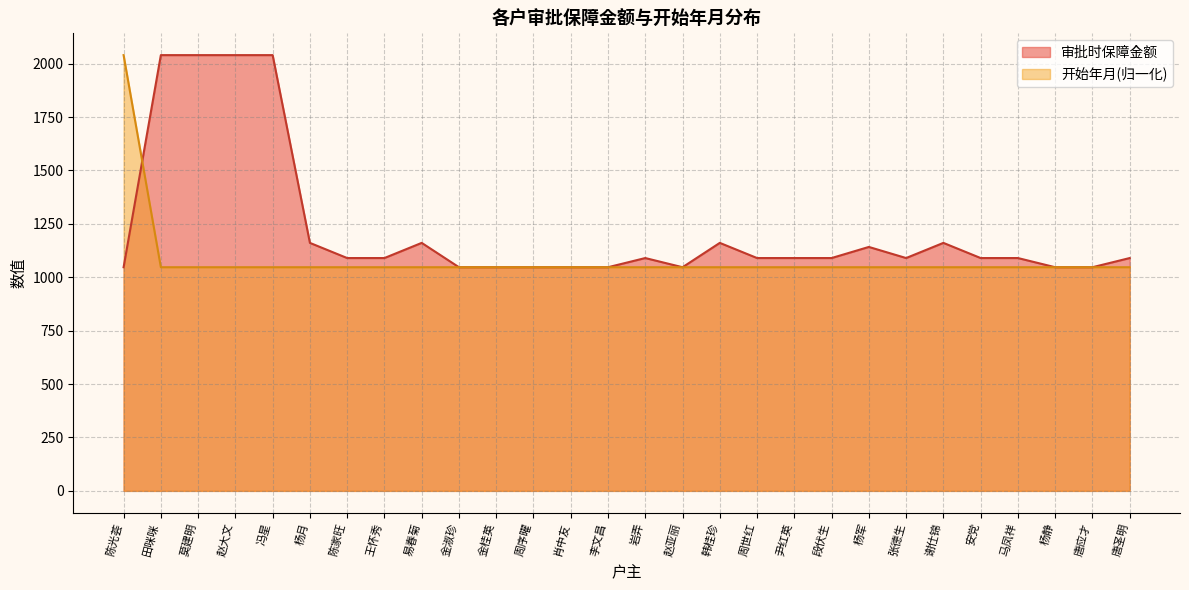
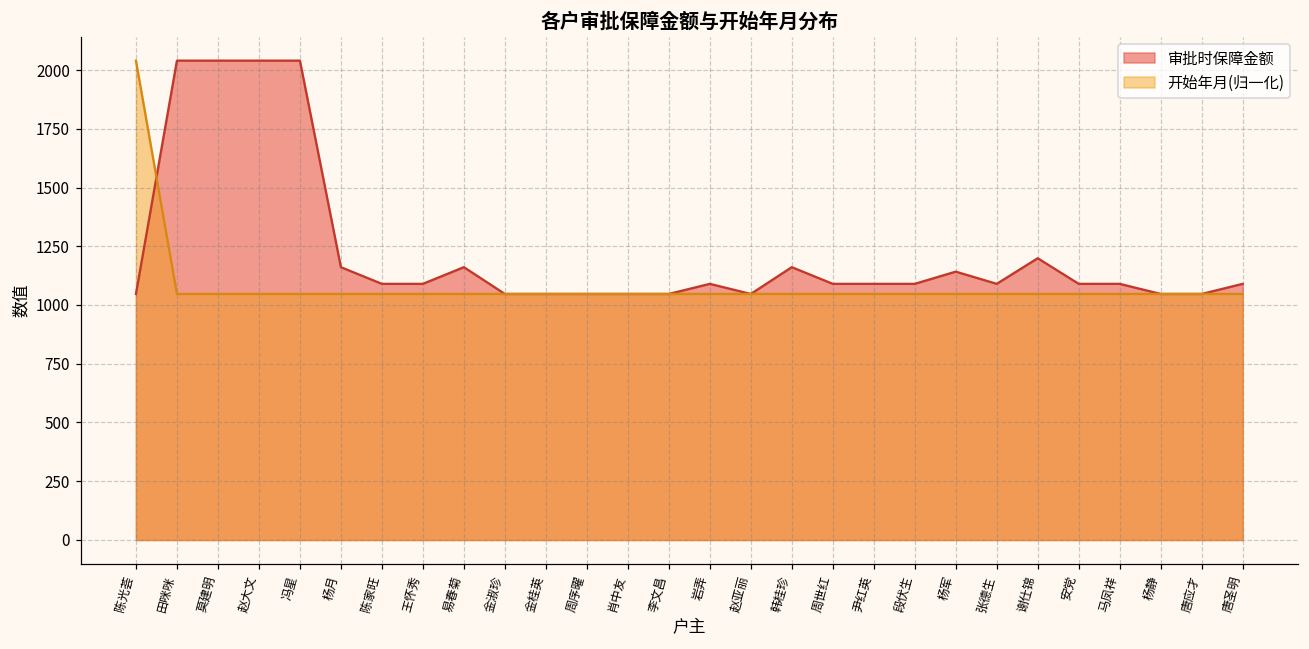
  {
    "审批时保障金额": {
      "陈光荟": 1050,
      "田咪咪": 2040,
      "莫建明": 2040,
      "赵大文": 2040,
      "冯星": 2040,
      "杨月": 1160,
      "陈家旺": 1090,
      "王怀秀": 1090,
      "易春菊": 1160,
      "岩弄": 1090,
      "韩桂珍": 1160,
      "周世红": 1090,
      "尹红英": 1090,
      "段伏生": 1090,
      "杨军": 1140,
      "张德生": 1090,
-     "谢仕锦": 1160,
+     "谢仕锦": 1200,
      "安党": 1090,
      "马凤祥": 1090,
      "唐圣明": 1090
    },
    "开始年月(归一化)": {
      "陈光荟": 2040,
      "田咪咪": 1050,
      "莫建明": 1050,
      "赵大文": 1050,
      "冯星": 1050,
      "杨月": 1050,
      "陈家旺": 1050,
      "王怀秀": 1050,
      "易春菊": 1050,
      "岩弄": 1050,
      "韩桂珍": 1050,
      "周世红": 1050,
      "尹红英": 1050,
      "段伏生": 1050,
      "杨军": 1050,
      "张德生": 1050,
      "谢仕锦": 1050,
      "安党": 1050,
      "马凤祥": 1050,
      "唐圣明": 1050
    }
  }
